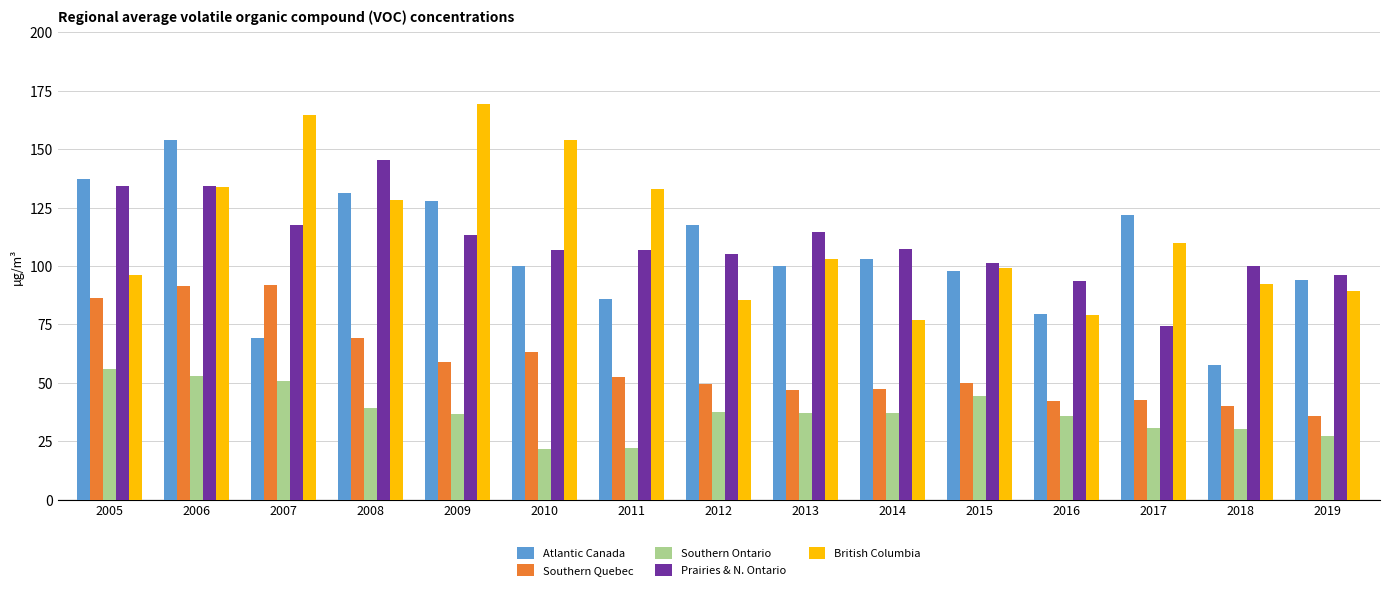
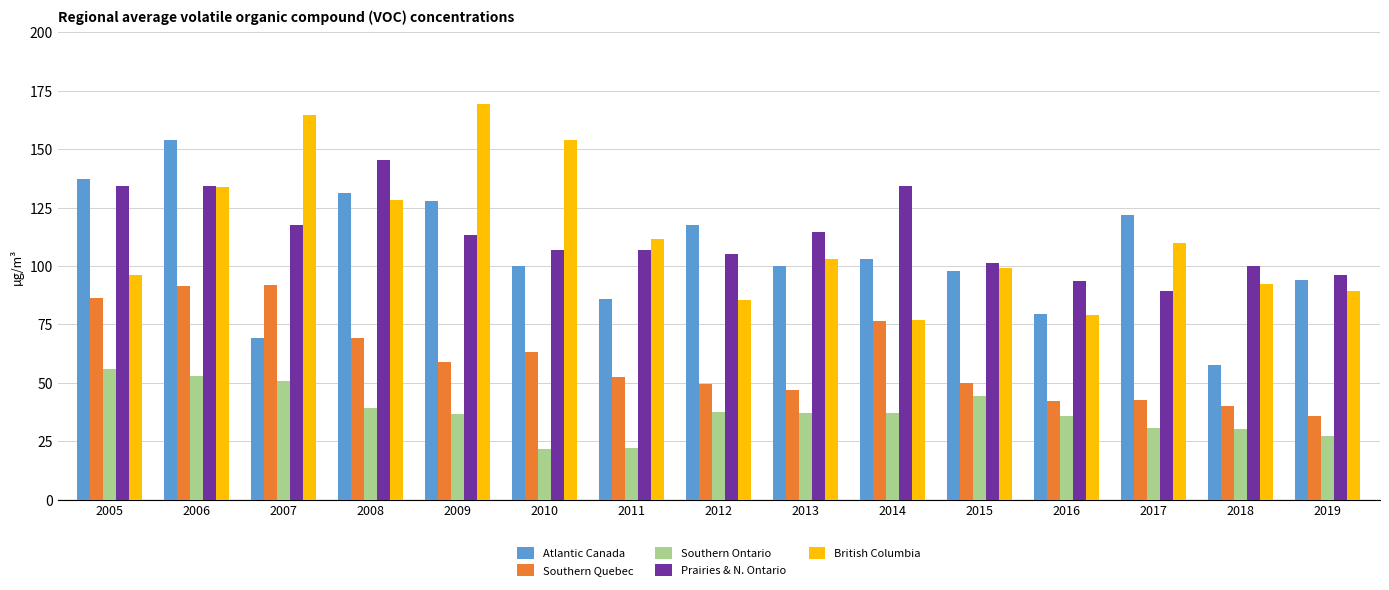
  {
    "Atlantic Canada": {
      "2005": 137,
      "2006": 154,
      "2007": 69,
      "2008": 131,
      "2009": 128,
      "2010": 100,
      "2011": 86,
      "2012": 118,
      "2013": 100,
      "2014": 103,
      "2015": 98,
      "2016": 79,
      "2017": 122,
      "2018": 58,
      "2019": 94
    },
    "Southern Quebec": {
      "2005": 86,
      "2006": 92,
      "2007": 92,
      "2008": 69,
      "2009": 59,
      "2010": 63,
      "2011": 53,
      "2012": 49,
      "2013": 47,
-     "2014": 47,
+     "2014": 77,
      "2015": 50,
      "2016": 42,
      "2017": 43,
      "2018": 40,
      "2019": 36
    },
    "Southern Ontario": {
      "2005": 56,
      "2006": 53,
      "2007": 51,
      "2008": 39,
      "2009": 37,
      "2010": 22,
      "2011": 22,
      "2012": 38,
      "2013": 37,
      "2014": 37,
      "2015": 44,
      "2016": 36,
      "2017": 31,
      "2018": 30,
      "2019": 27
    },
    "Prairies & N. Ontario": {
      "2005": 134,
      "2006": 134,
      "2007": 118,
      "2008": 145,
      "2009": 113,
      "2010": 107,
      "2011": 107,
      "2012": 105,
      "2013": 115,
-     "2014": 107,
+     "2014": 134,
      "2015": 101,
      "2016": 94,
-     "2017": 75,
+     "2017": 89,
      "2018": 100,
      "2019": 96
    },
    "British Columbia": {
      "2005": 96,
      "2006": 134,
      "2007": 164,
      "2008": 128,
      "2009": 169,
      "2010": 154,
-     "2011": 133,
+     "2011": 111,
      "2012": 85,
      "2013": 103,
      "2014": 77,
      "2015": 99,
      "2016": 79,
      "2017": 110,
      "2018": 92,
      "2019": 89
    }
  }
